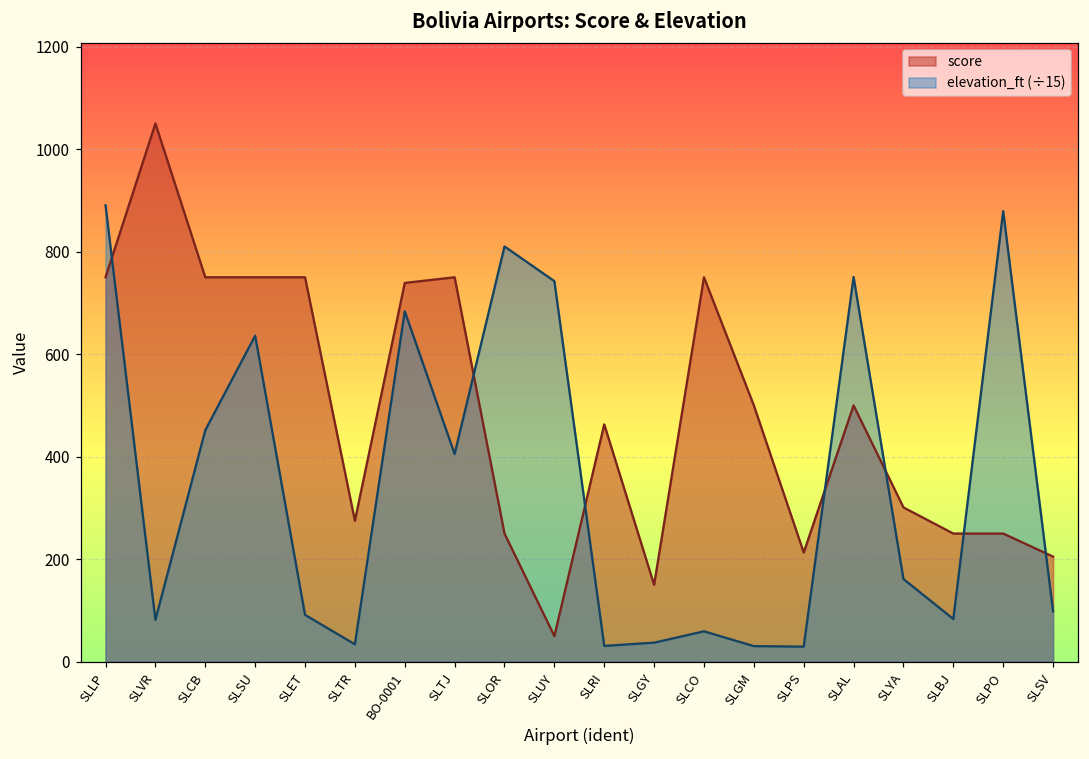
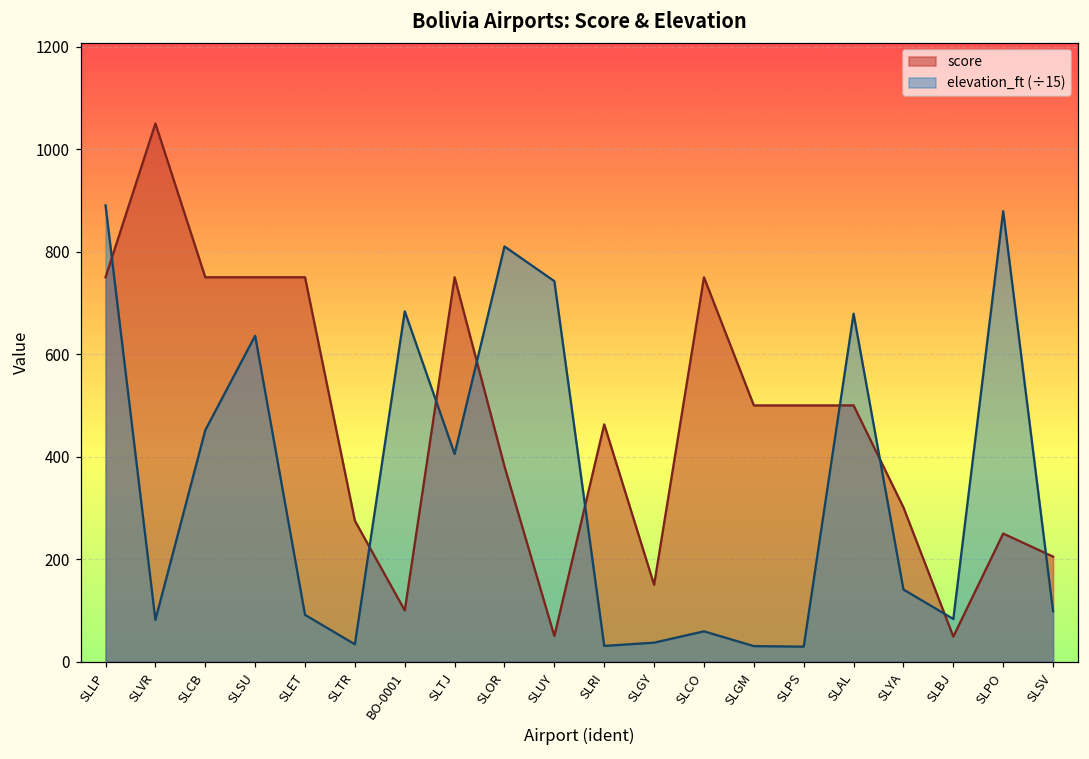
  {
    "score": {
      "SLLP": 750,
      "SLVR": 1050,
      "SLCB": 750,
      "SLSU": 750,
      "SLET": 750,
      "SLTR": 280,
-     "BO-0001": 740,
+     "BO-0001": 100,
      "SLTJ": 750,
-     "SLOR": 250,
+     "SLOR": 380,
      "SLUY": 50,
      "SLRI": 460,
      "SLGY": 150,
      "SLCO": 750,
      "SLGM": 500,
-     "SLPS": 210,
+     "SLPS": 500,
      "SLAL": 500,
      "SLYA": 300,
-     "SLBJ": 250,
+     "SLBJ": 50,
      "SLPO": 250,
      "SLSV": 210
    },
    "elevation_ft (÷15)": {
      "SLLP": 890,
      "SLVR": 80,
      "SLCB": 450,
      "SLSU": 640,
      "SLET": 90,
      "SLTR": 30,
      "BO-0001": 680,
      "SLTJ": 410,
      "SLOR": 810,
      "SLUY": 740,
      "SLRI": 30,
      "SLGY": 40,
      "SLCO": 60,
      "SLGM": 30,
      "SLPS": 30,
-     "SLAL": 750,
-     "SLYA": 160,
+     "SLAL": 680,
+     "SLYA": 140,
      "SLBJ": 80,
      "SLPO": 880,
      "SLSV": 100
    }
  }
